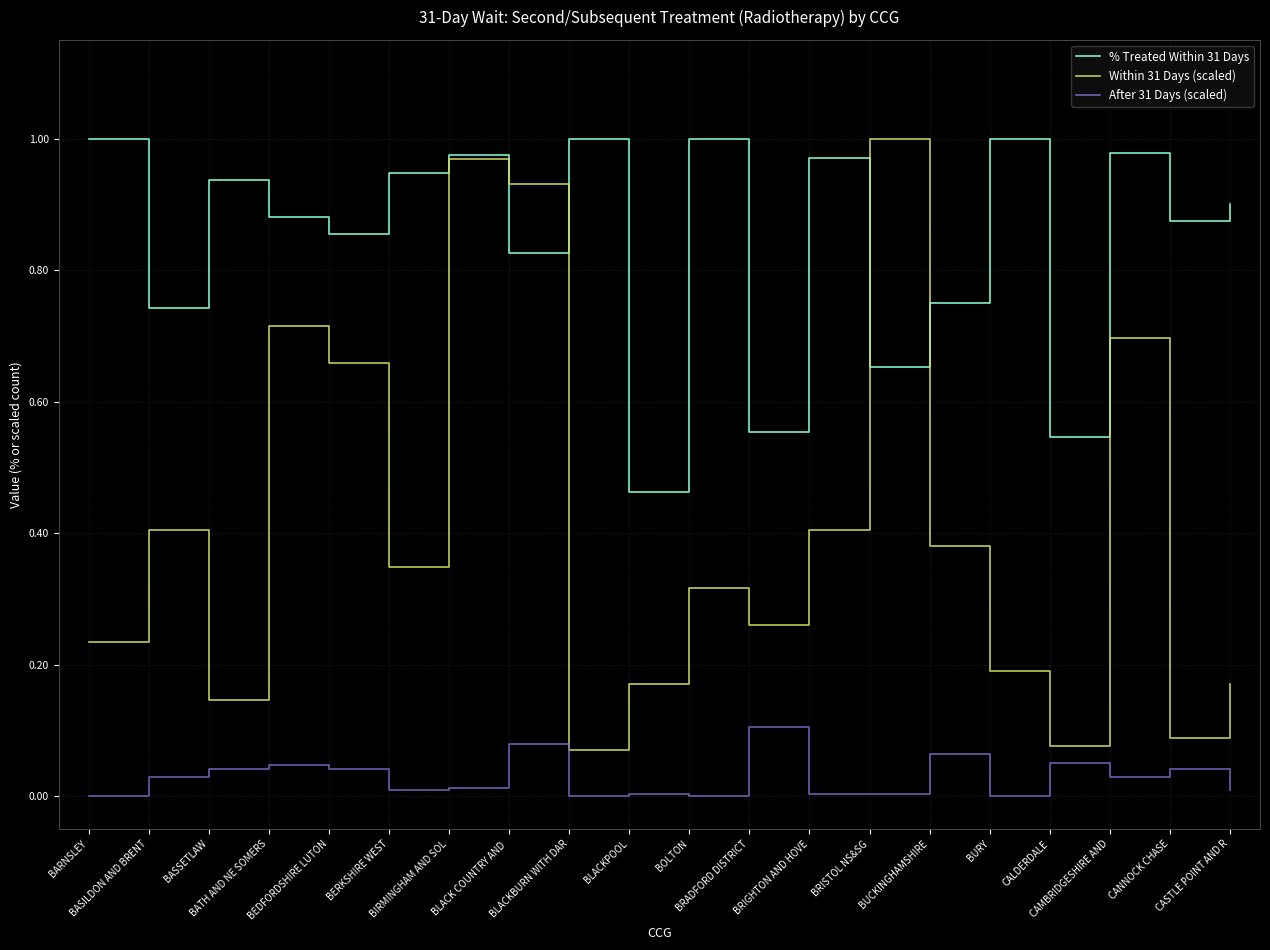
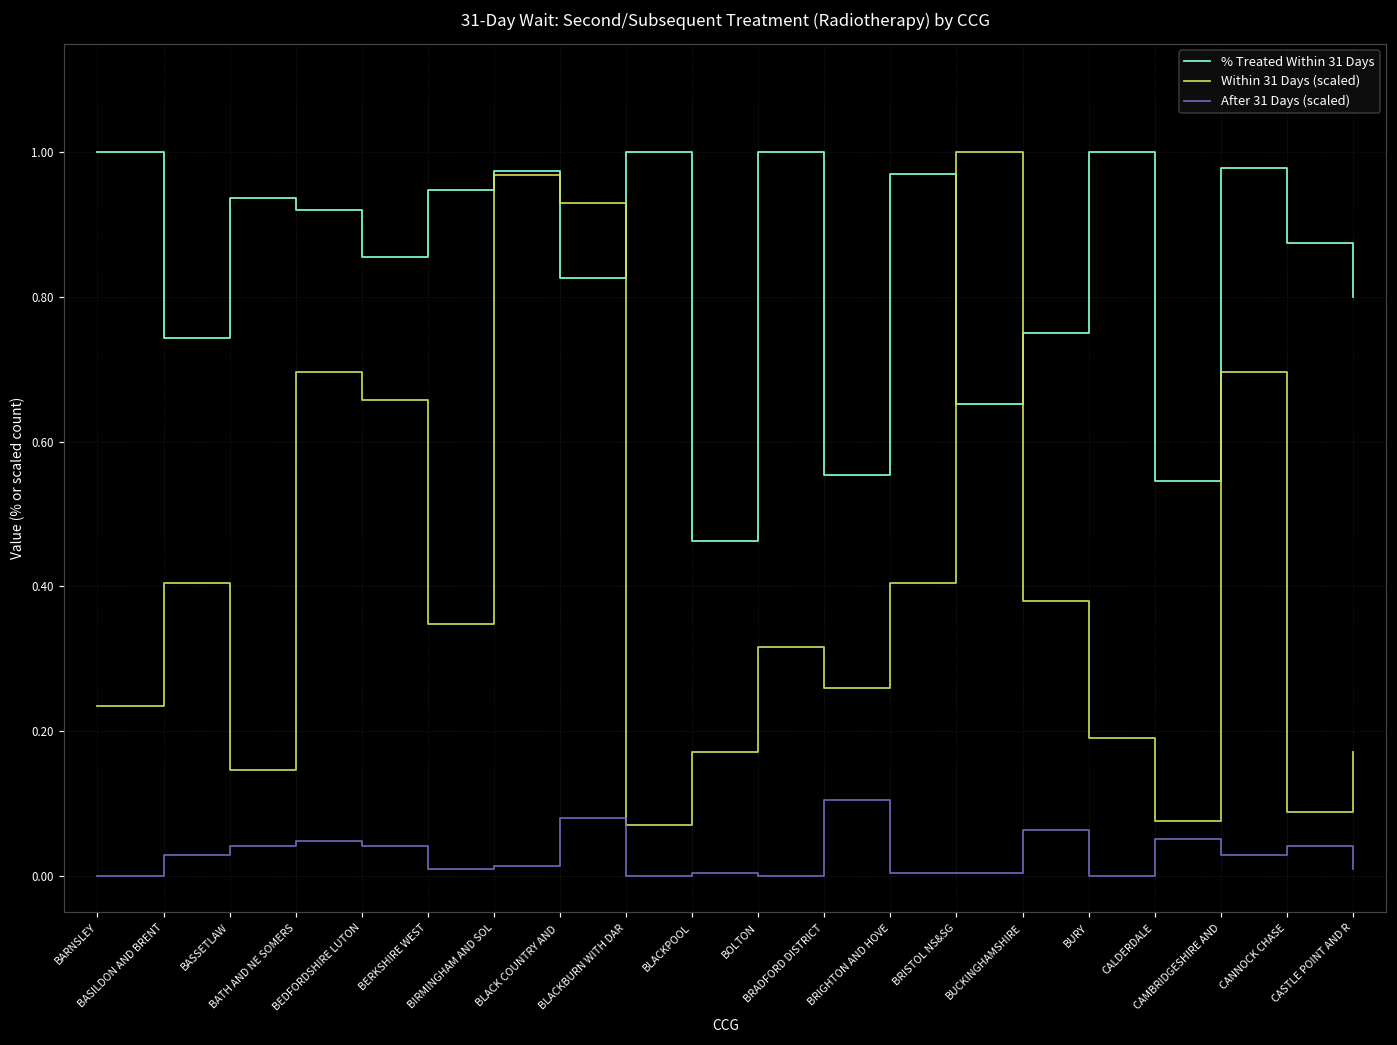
  {
    "% Treated Within 31 Days": {
      "BARNSLEY": 1.00,
      "BASILDON AND BRENT": 0.74,
      "BASSETLAW": 0.94,
-     "BATH AND NE SOMERS": 0.88,
+     "BATH AND NE SOMERS": 0.92,
      "BEDFORDSHIRE LUTON": 0.85,
      "BERKSHIRE WEST": 0.95,
      "BIRMINGHAM AND SOL": 0.97,
      "BLACK COUNTRY AND": 0.83,
      "BLACKBURN WITH DAR": 1.00,
      "BLACKPOOL": 0.46,
      "BOLTON": 1.00,
      "BRADFORD DISTRICT": 0.55,
      "BRIGHTON AND HOVE": 0.97,
      "BRISTOL NS&SG": 0.65,
      "BUCKINGHAMSHIRE": 0.75,
      "BURY": 1.00,
      "CALDERDALE": 0.55,
      "CAMBRIDGESHIRE AND": 0.98,
      "CANNOCK CHASE": 0.88,
-     "CASTLE POINT AND R": 0.9
+     "CASTLE POINT AND R": 0.8
    },
    "Within 31 Days (scaled)": {
      "BARNSLEY": 0.23,
      "BASILDON AND BRENT": 0.41,
      "BASSETLAW": 0.15,
-     "BATH AND NE SOMERS": 0.72,
+     "BATH AND NE SOMERS": 0.70,
      "BEDFORDSHIRE LUTON": 0.66,
      "BERKSHIRE WEST": 0.35,
      "BIRMINGHAM AND SOL": 0.97,
      "BLACK COUNTRY AND": 0.93,
      "BLACKBURN WITH DAR": 0.07,
      "BLACKPOOL": 0.17,
      "BOLTON": 0.32,
      "BRADFORD DISTRICT": 0.26,
      "BRIGHTON AND HOVE": 0.41,
      "BRISTOL NS&SG": 1.00,
      "BUCKINGHAMSHIRE": 0.38,
      "BURY": 0.19,
      "CALDERDALE": 0.08,
      "CAMBRIDGESHIRE AND": 0.70,
      "CANNOCK CHASE": 0.09,
      "CASTLE POINT AND R": 0.17
    },
    "After 31 Days (scaled)": {
      "BARNSLEY": 0.00,
      "BASILDON AND BRENT": 0.03,
      "BASSETLAW": 0.04,
      "BATH AND NE SOMERS": 0.05,
      "BEDFORDSHIRE LUTON": 0.04,
      "BERKSHIRE WEST": 0.01,
      "BIRMINGHAM AND SOL": 0.01,
      "BLACK COUNTRY AND": 0.08,
      "BLACKBURN WITH DAR": 0.00,
      "BLACKPOOL": 0.00,
      "BOLTON": 0.00,
      "BRADFORD DISTRICT": 0.10,
      "BRIGHTON AND HOVE": 0.00,
      "BRISTOL NS&SG": 0.00,
      "BUCKINGHAMSHIRE": 0.06,
      "BURY": 0.00,
      "CALDERDALE": 0.05,
      "CAMBRIDGESHIRE AND": 0.03,
      "CANNOCK CHASE": 0.04,
      "CASTLE POINT AND R": 0.01
    }
  }
